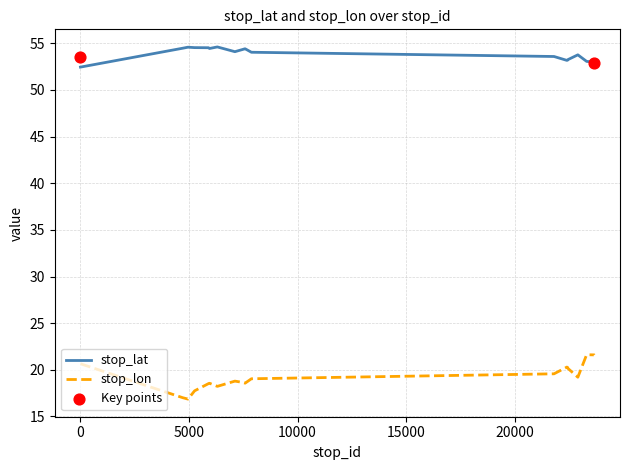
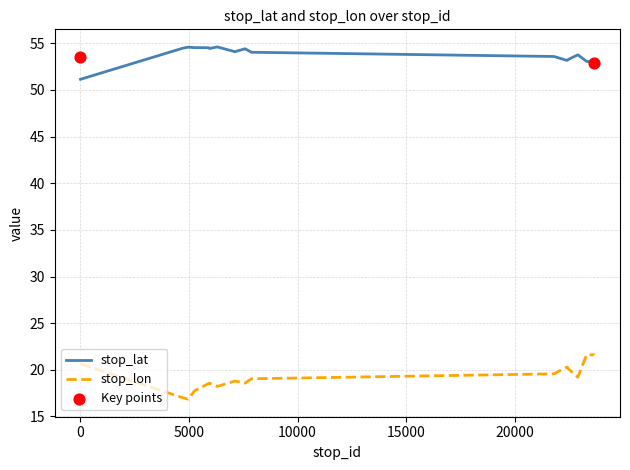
  {
    "stop_lat": {
-     "0": 52
+     "0": 51
    }
  }
